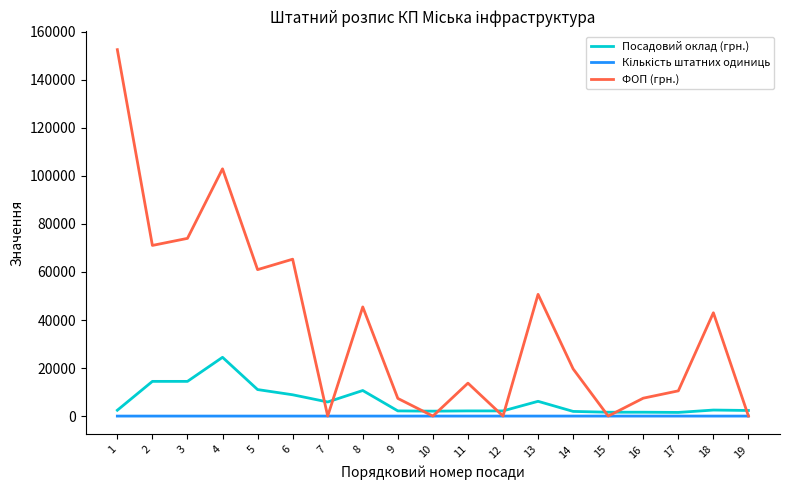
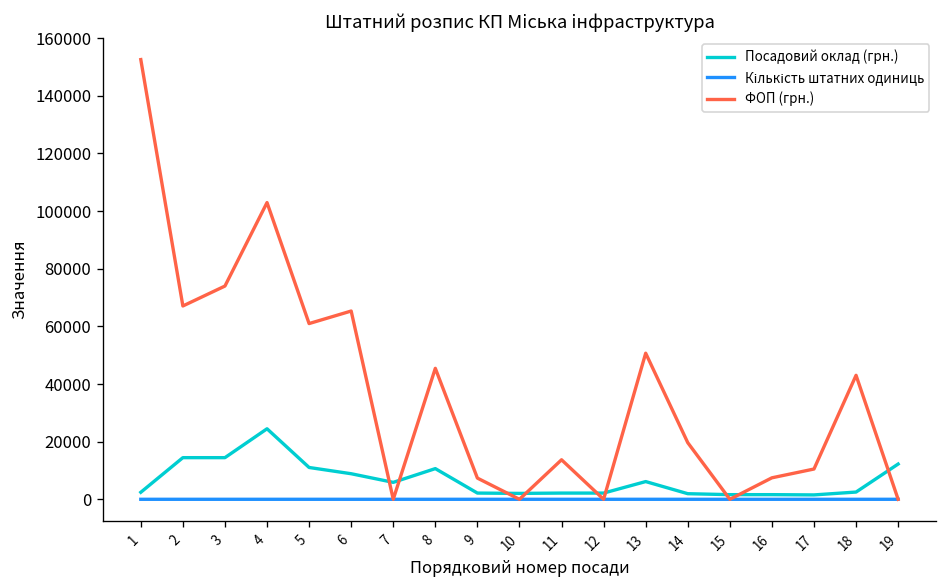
  {
    "Посадовий оклад (грн.)": {
      "1": 2000,
      "2": 14000,
      "3": 14000,
      "4": 24000,
      "5": 11000,
      "6": 9000,
      "7": 6000,
      "8": 11000,
      "9": 2000,
      "10": 2000,
      "11": 2000,
      "12": 2000,
      "13": 6000,
      "14": 2000,
      "15": 2000,
      "16": 2000,
      "17": 2000,
      "18": 3000,
-     "19": 2000
+     "19": 12000
    },
    "Кількість штатних одиниць": {
      "1": 0,
      "2": 0,
      "3": 0,
      "4": 0,
      "5": 0,
      "6": 0,
      "8": 0,
      "9": 0,
      "11": 0,
      "13": 0,
      "14": 0,
      "16": 0,
      "17": 0,
      "18": 0
    },
    "ФОП (грн.)": {
      "1": 153000,
-     "2": 71000,
+     "2": 67000,
      "3": 74000,
      "4": 103000,
      "5": 61000,
      "6": 65000,
      "8": 45000,
      "9": 7000,
      "11": 14000,
      "13": 51000,
      "14": 20000,
      "16": 7000,
      "17": 11000,
      "18": 43000
    }
  }
